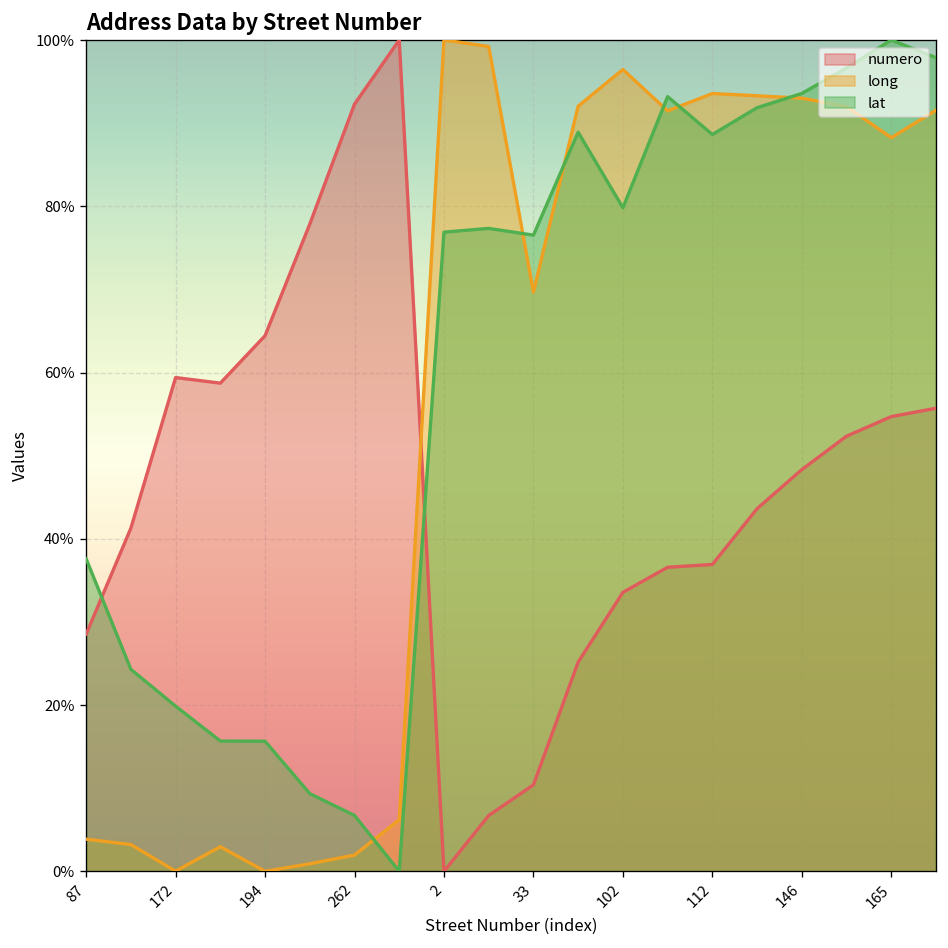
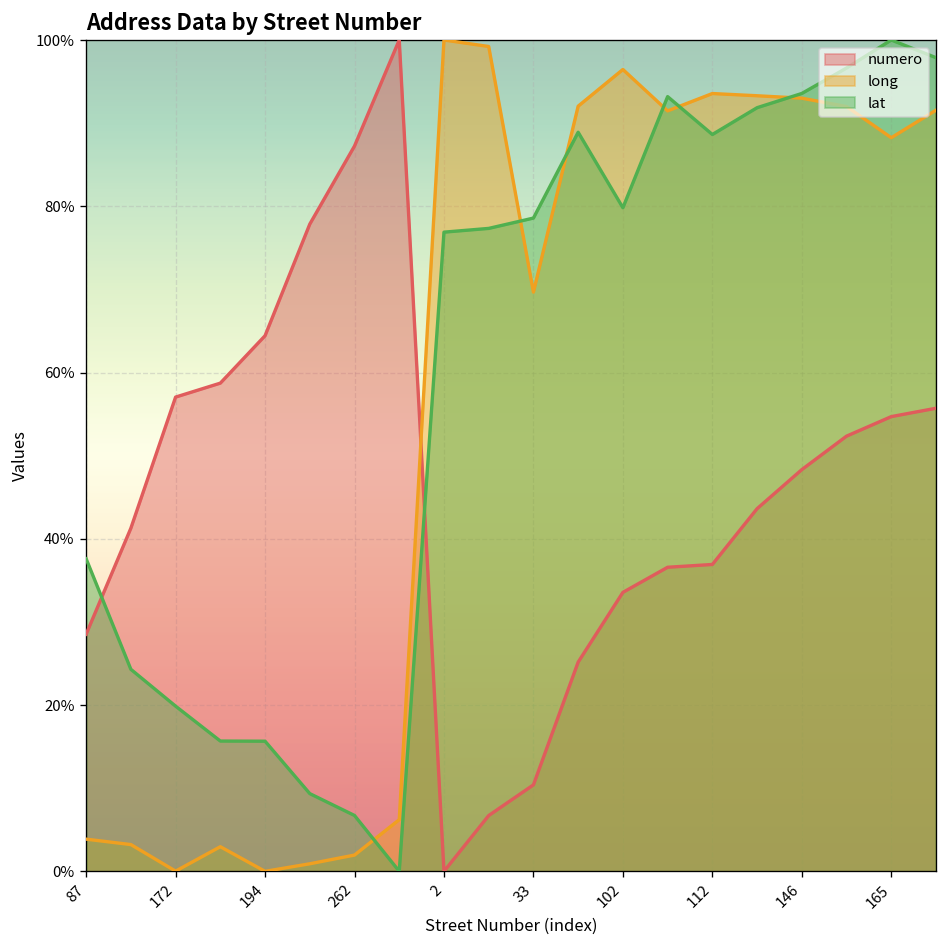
  {
    "numero": {
      "87": "29%",
-     "172": "59%",
+     "172": "57%",
      "194": "64%",
-     "262": "92%",
+     "262": "87%",
      "2": "0%",
      "33": "10%",
      "102": "34%",
      "112": "37%",
      "146": "48%",
      "165": "55%"
    },
    "long": {
      "87": "4%",
      "172": "0%",
      "194": "0%",
      "262": "2%",
      "2": "100%",
      "33": "70%",
      "102": "96%",
      "112": "94%",
      "146": "93%",
      "165": "88%"
    },
    "lat": {
      "87": "38%",
      "172": "20%",
      "194": "16%",
      "262": "7%",
      "2": "77%",
-     "33": "77%",
+     "33": "79%",
      "102": "80%",
      "112": "89%",
      "146": "94%",
      "165": "100%"
    }
  }
